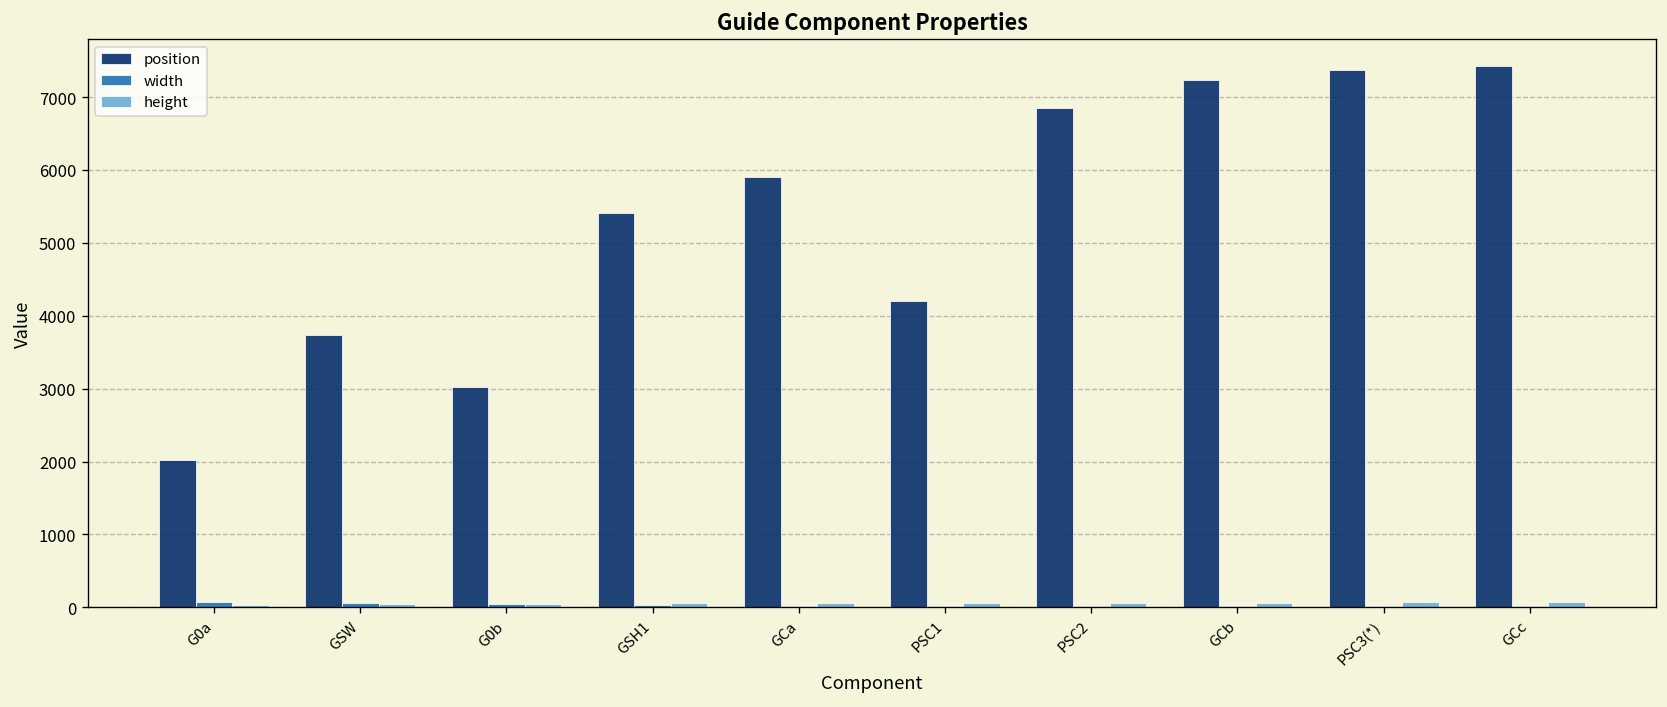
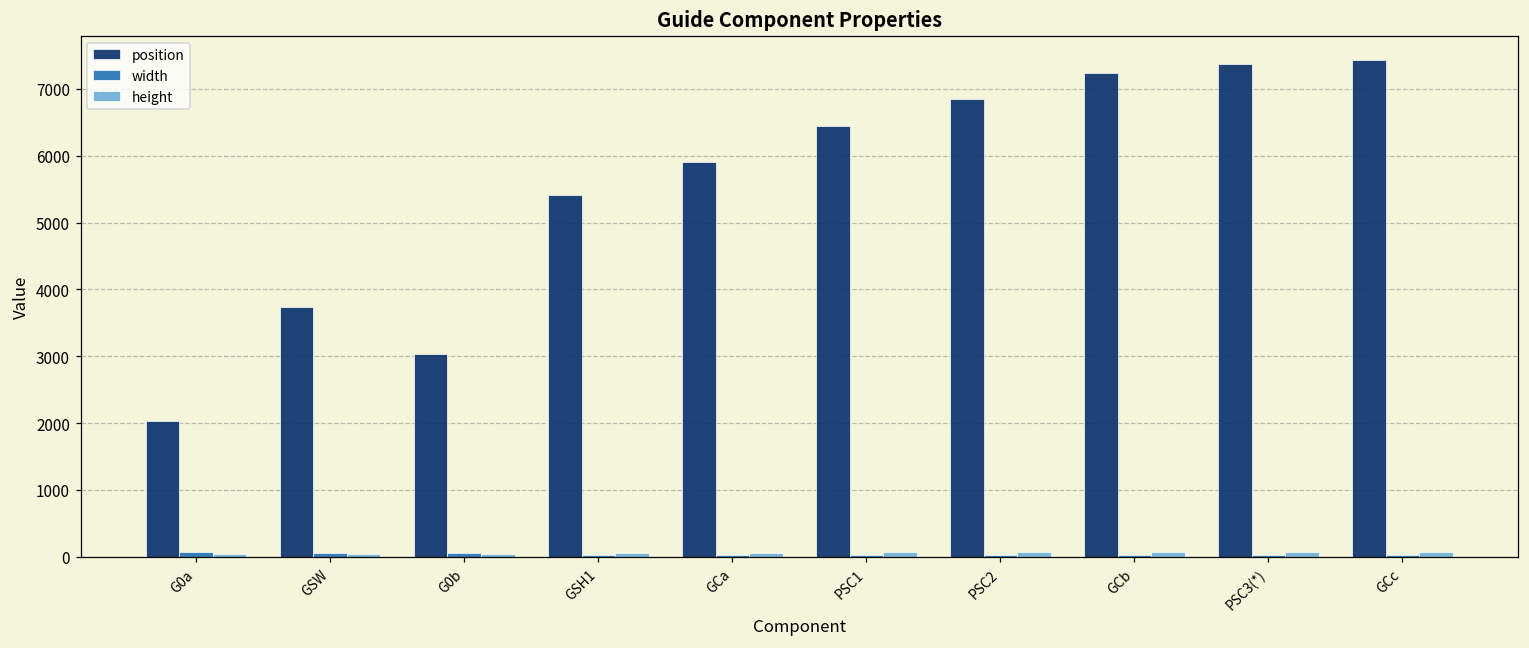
  {
    "position": {
      "G0a": 2000,
      "GSW": 3700,
      "G0b": 3000,
      "GSH1": 5400,
      "GCa": 5900,
-     "PSC1": 4200,
+     "PSC1": 6500,
      "PSC2": 6900,
      "GCb": 7200,
      "PSC3(*)": 7400,
      "GCc": 7400
    },
    "width": {
      "G0a": 100,
      "GSW": 100,
      "G0b": 100
    },
    "height": {
      "GSW": 0,
      "G0b": 0,
      "GSH1": 100,
      "GCa": 100,
      "PSC1": 100,
      "PSC2": 100,
      "GCb": 100,
      "PSC3(*)": 100,
      "GCc": 100
    }
  }
